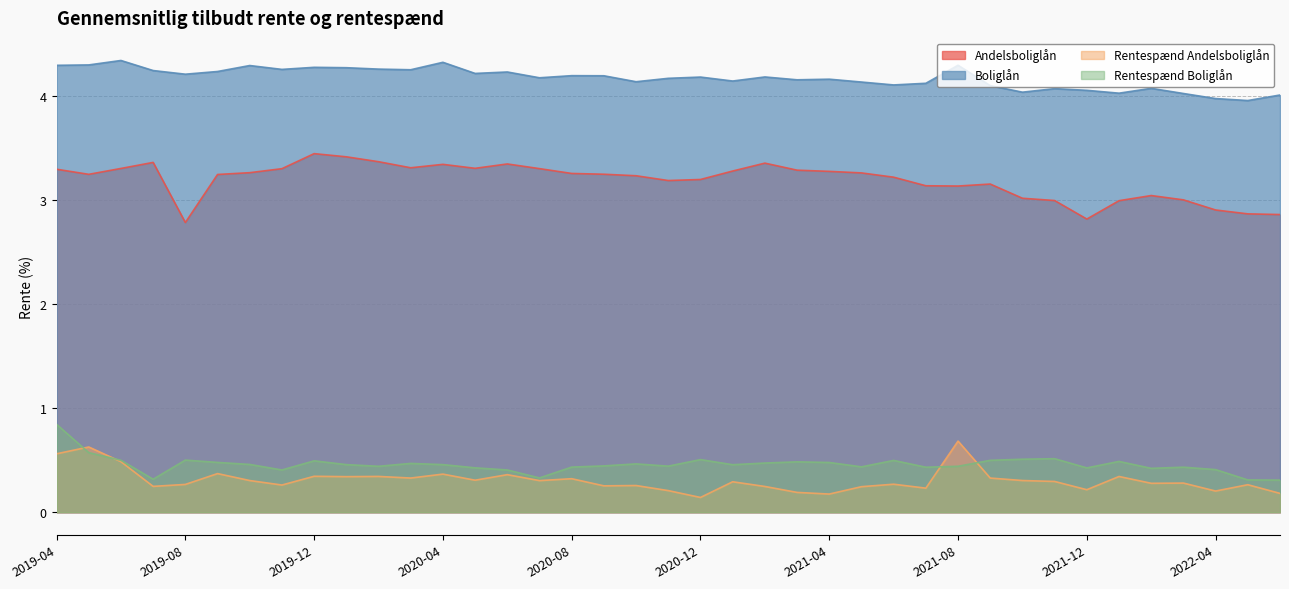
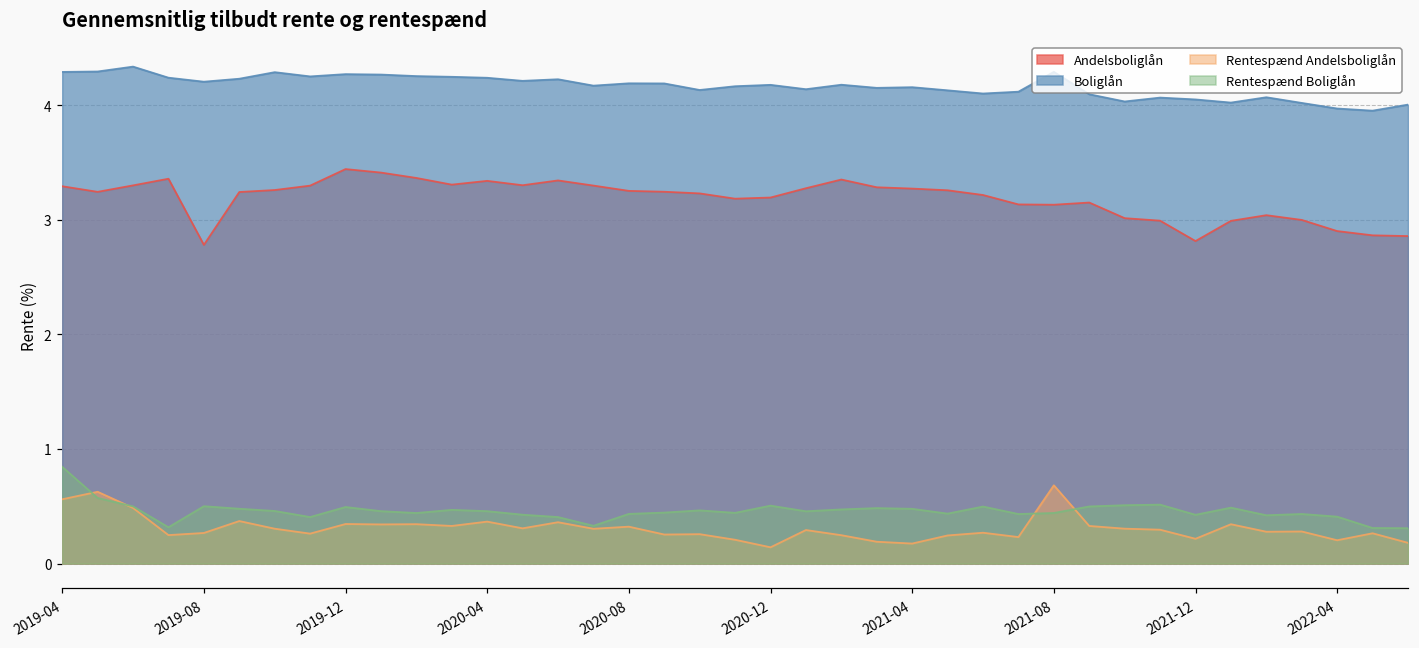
  {
    "Andelsboliglån": {
      "2019-04": 3.29,
      "2019-08": 2.78,
      "2019-12": 3.44,
      "2020-04": 3.34,
      "2020-08": 3.25,
      "2020-12": 3.19,
      "2021-04": 3.27,
      "2021-08": 3.13,
      "2021-12": 2.81,
      "2022-04": 2.90
    },
    "Boliglån": {
      "2019-04": 4.29,
      "2019-08": 4.20,
      "2019-12": 4.27,
-     "2020-04": 4.32,
+     "2020-04": 4.24,
      "2020-08": 4.19,
      "2020-12": 4.18,
      "2021-04": 4.16,
      "2021-12": 4.05,
      "2022-04": 3.97
    },
    "Rentespænd Andelsboliglån": {
      "2019-04": 0.56,
      "2019-08": 0.27,
      "2019-12": 0.35,
      "2020-04": 0.37,
      "2020-08": 0.32,
      "2020-12": 0.14,
      "2021-04": 0.17,
      "2021-08": 0.68,
      "2021-12": 0.22,
      "2022-04": 0.20
    },
    "Rentespænd Boliglån": {
      "2019-04": 0.84,
      "2019-08": 0.50,
      "2019-12": 0.49,
      "2020-04": 0.46,
      "2020-08": 0.43,
      "2020-12": 0.51,
      "2021-04": 0.48,
      "2021-08": 0.44,
      "2021-12": 0.43,
      "2022-04": 0.41
    }
  }
